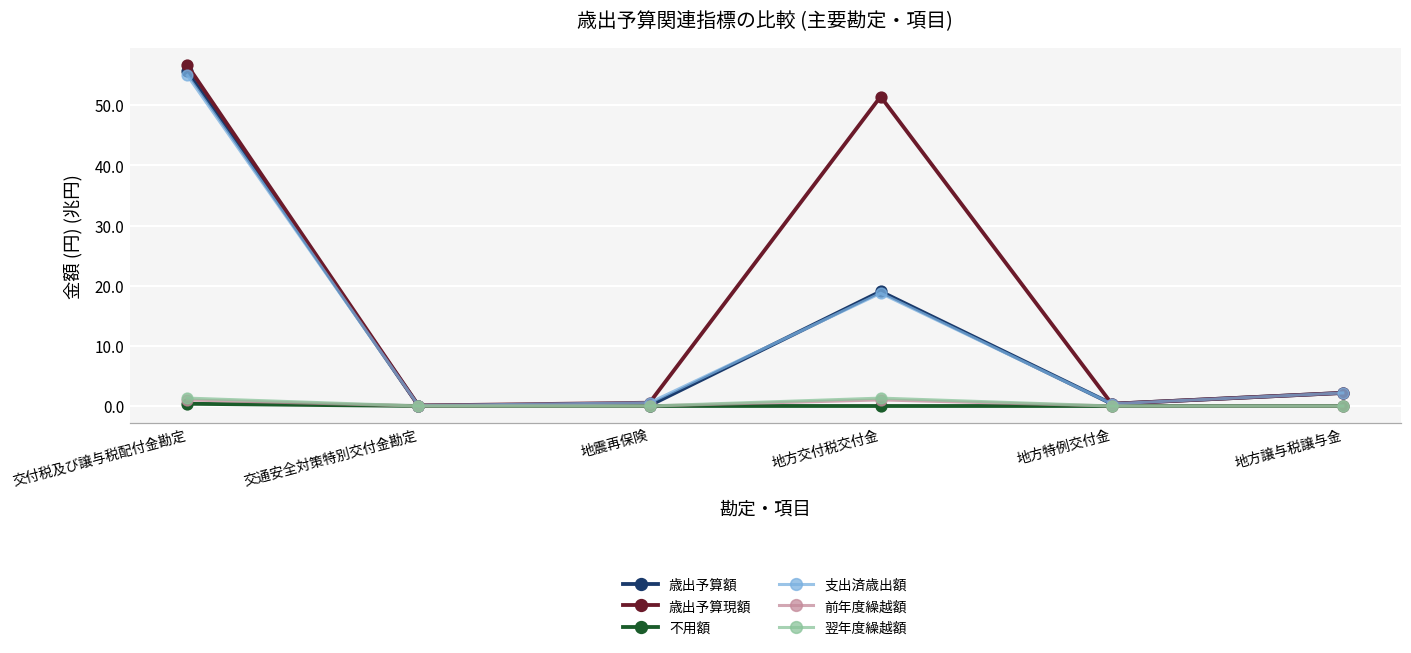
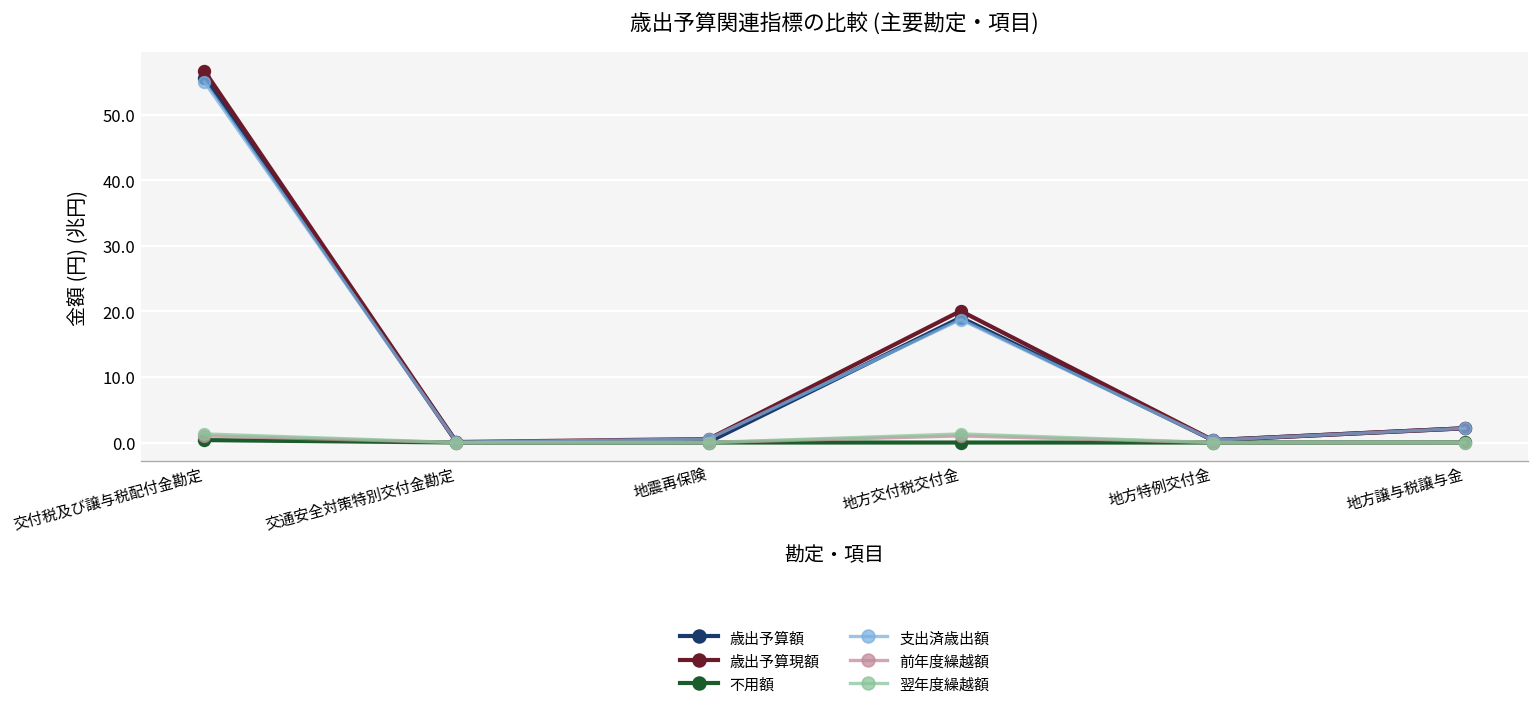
  {
    "歳出予算額": {
      "交付税及び譲与税配付金勘定": 56
    },
    "歳出予算現額": {
      "交付税及び譲与税配付金勘定": 57,
-     "地方交付税交付金": 51
+     "地方交付税交付金": 20
    },
    "不用額": {
      "交付税及び譲与税配付金勘定": 0,
      "地方交付税交付金": 0
    },
    "支出済歳出額": {
      "交付税及び譲与税配付金勘定": 55
    }
  }
